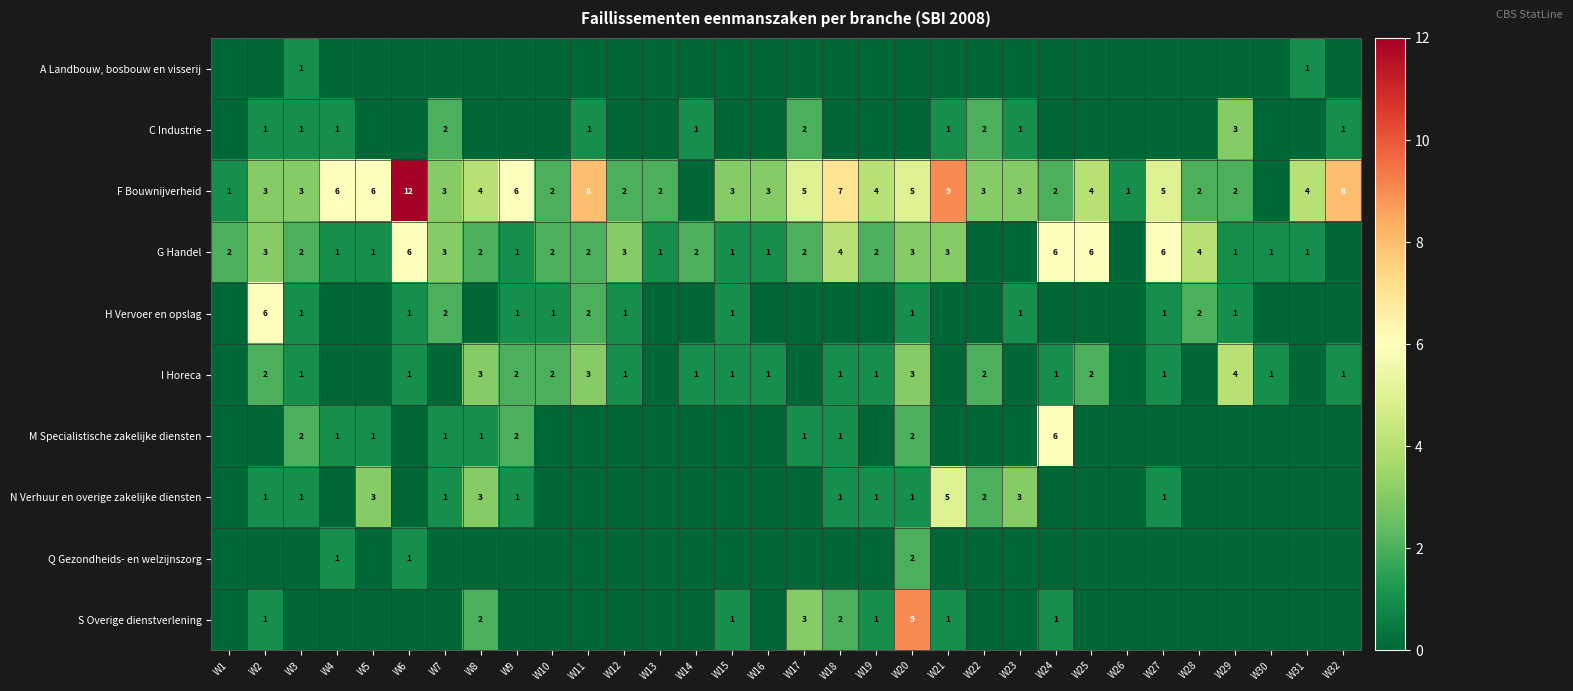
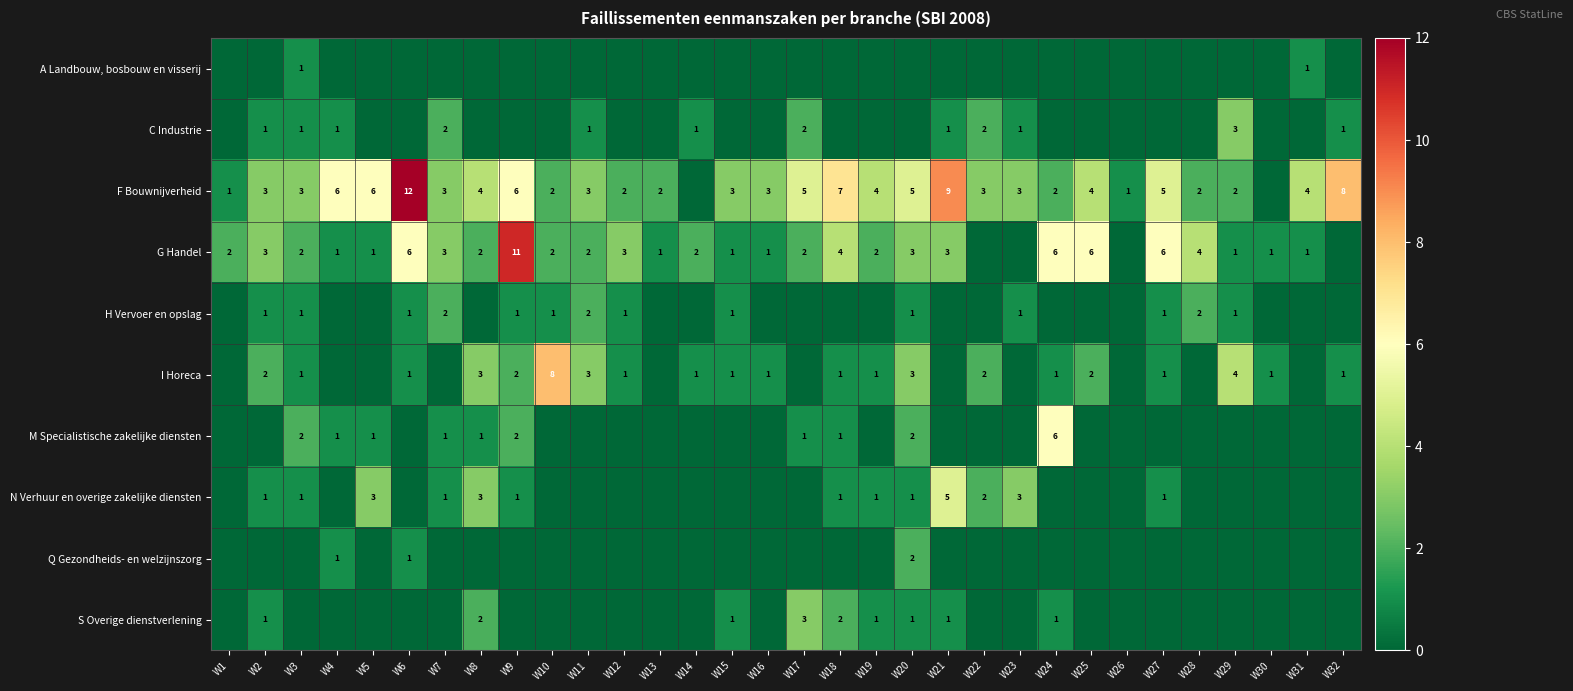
  {
    "A Landbouw, bosbouw en visserij": {
      "W3": 1,
      "W31": 1
    },
    "C Industrie": {
      "W2": 1,
      "W3": 1,
      "W4": 1,
      "W7": 2,
      "W11": 1,
      "W14": 1,
      "W17": 2,
      "W21": 1,
      "W22": 2,
      "W23": 1,
      "W29": 3,
      "W32": 1
    },
    "F Bouwnijverheid": {
      "W1": 1,
      "W2": 3,
      "W3": 3,
      "W4": 6,
      "W5": 6,
      "W6": 12,
      "W7": 3,
      "W8": 4,
      "W9": 6,
      "W10": 2,
-     "W11": 8,
+     "W11": 3,
      "W12": 2,
      "W13": 2,
      "W15": 3,
      "W16": 3,
      "W17": 5,
      "W18": 7,
      "W19": 4,
      "W20": 5,
      "W21": 9,
      "W22": 3,
      "W23": 3,
      "W24": 2,
      "W25": 4,
      "W26": 1,
      "W27": 5,
      "W28": 2,
      "W29": 2,
      "W31": 4,
      "W32": 8
    },
    "G Handel": {
      "W1": 2,
      "W2": 3,
      "W3": 2,
      "W4": 1,
      "W5": 1,
      "W6": 6,
      "W7": 3,
      "W8": 2,
-     "W9": 1,
+     "W9": 11,
      "W10": 2,
      "W11": 2,
      "W12": 3,
      "W13": 1,
      "W14": 2,
      "W15": 1,
      "W16": 1,
      "W17": 2,
      "W18": 4,
      "W19": 2,
      "W20": 3,
      "W21": 3,
      "W24": 6,
      "W25": 6,
      "W27": 6,
      "W28": 4,
      "W29": 1,
      "W30": 1,
      "W31": 1
    },
    "H Vervoer en opslag": {
-     "W2": 6,
+     "W2": 1,
      "W3": 1,
      "W6": 1,
      "W7": 2,
      "W9": 1,
      "W10": 1,
      "W11": 2,
      "W12": 1,
      "W15": 1,
      "W20": 1,
      "W23": 1,
      "W27": 1,
      "W28": 2,
      "W29": 1
    },
    "I Horeca": {
      "W2": 2,
      "W3": 1,
      "W6": 1,
      "W8": 3,
      "W9": 2,
-     "W10": 2,
+     "W10": 8,
      "W11": 3,
      "W12": 1,
      "W14": 1,
      "W15": 1,
      "W16": 1,
      "W18": 1,
      "W19": 1,
      "W20": 3,
      "W22": 2,
      "W24": 1,
      "W25": 2,
      "W27": 1,
      "W29": 4,
      "W30": 1,
      "W32": 1
    },
    "M Specialistische zakelijke diensten": {
      "W3": 2,
      "W4": 1,
      "W5": 1,
      "W7": 1,
      "W8": 1,
      "W9": 2,
      "W17": 1,
      "W18": 1,
      "W20": 2,
      "W24": 6
    },
    "N Verhuur en overige zakelijke diensten": {
      "W2": 1,
      "W3": 1,
      "W5": 3,
      "W7": 1,
      "W8": 3,
      "W9": 1,
      "W18": 1,
      "W19": 1,
      "W20": 1,
      "W21": 5,
      "W22": 2,
      "W23": 3,
      "W27": 1
    },
    "Q Gezondheids- en welzijnszorg": {
      "W4": 1,
      "W6": 1,
      "W20": 2
    },
    "S Overige dienstverlening": {
      "W2": 1,
      "W8": 2,
      "W15": 1,
      "W17": 3,
      "W18": 2,
      "W19": 1,
-     "W20": 9,
+     "W20": 1,
      "W21": 1,
      "W24": 1
    }
  }
